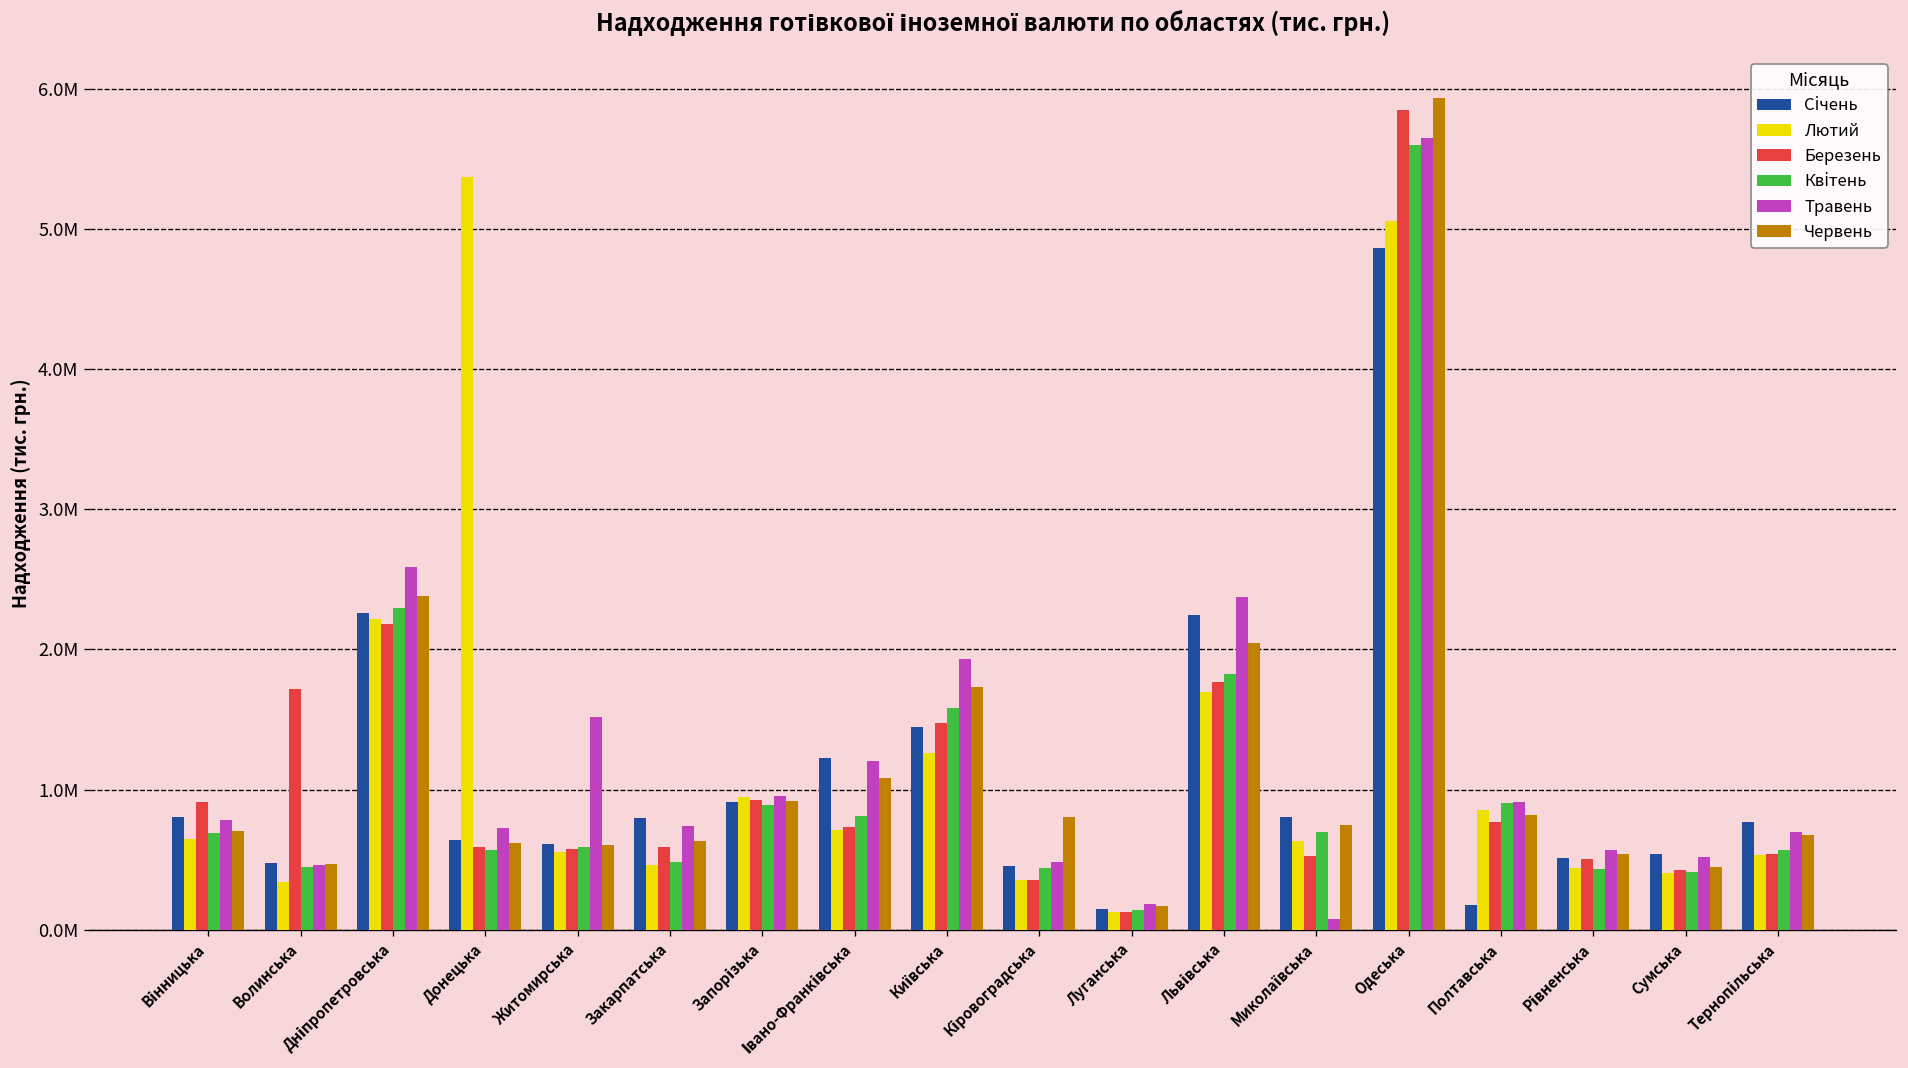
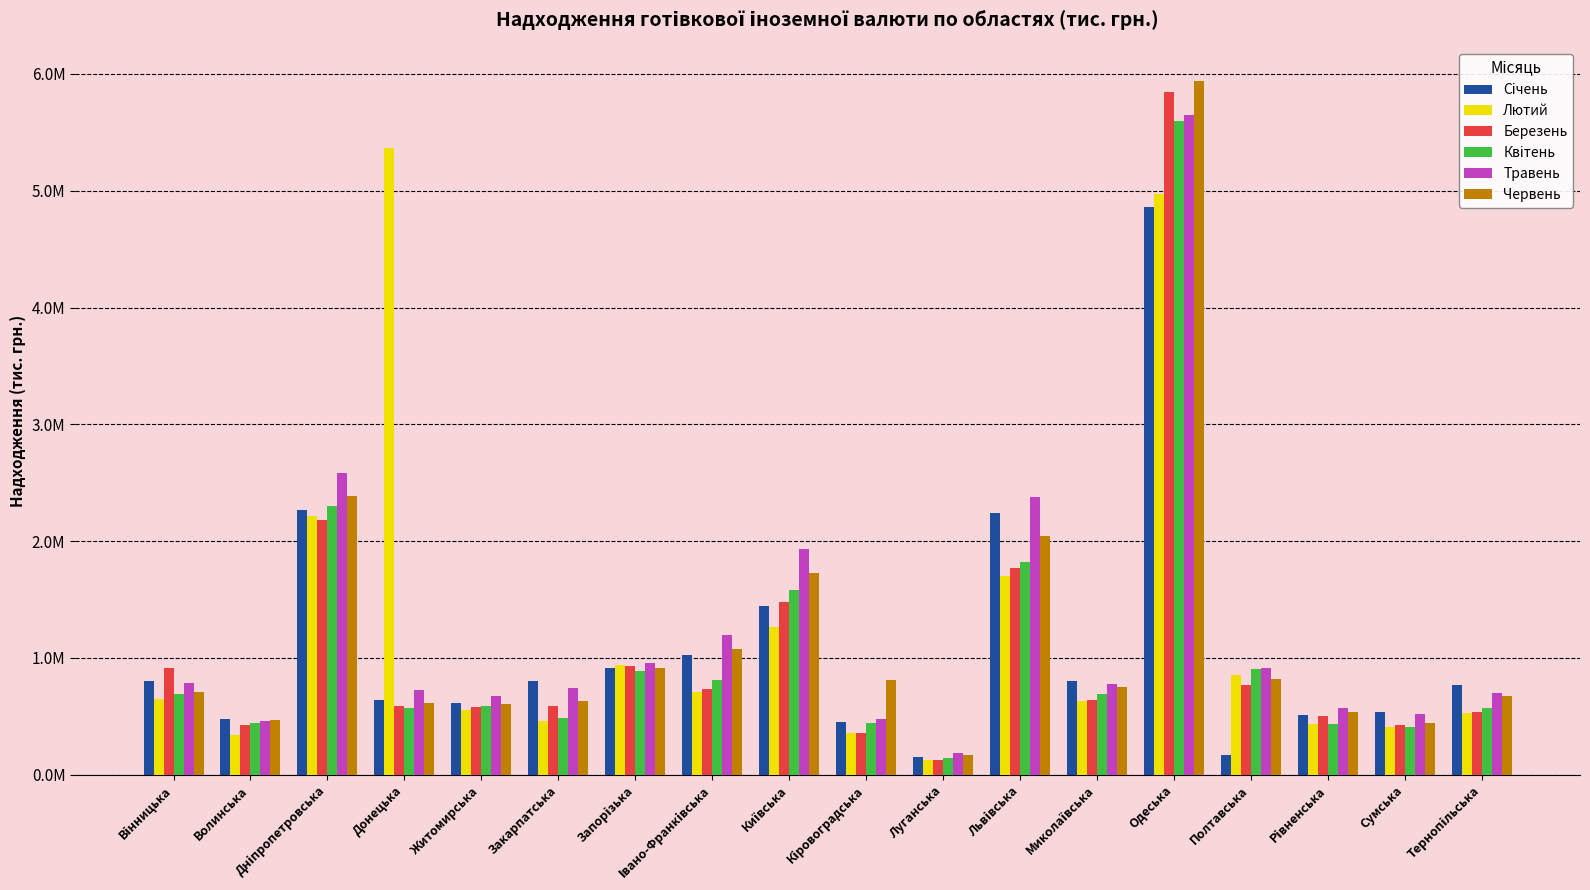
  {
    "Січень": {
      "Вінницька": 810000,
      "Волинська": 480000,
      "Дніпропетровська": 2260000,
      "Донецька": 640000,
      "Житомирська": 610000,
      "Закарпатська": 800000,
      "Запорізька": 910000,
-     "Івано-Франківська": 1220000,
+     "Івано-Франківська": 1030000,
      "Київська": 1450000,
      "Кіровоградська": 450000,
      "Луганська": 150000,
      "Львівська": 2240000,
      "Миколаївська": 800000,
      "Одеська": 4860000,
      "Полтавська": 170000,
      "Рівненська": 510000,
      "Сумська": 540000,
      "Тернопільська": 770000
    },
    "Лютий": {
      "Вінницька": 650000,
      "Волинська": 340000,
      "Дніпропетровська": 2220000,
      "Донецька": 5370000,
      "Житомирська": 550000,
      "Закарпатська": 460000,
      "Запорізька": 940000,
      "Івано-Франківська": 710000,
      "Київська": 1260000,
      "Кіровоградська": 360000,
      "Луганська": 120000,
      "Львівська": 1700000,
      "Миколаївська": 630000,
-     "Одеська": 5060000,
+     "Одеська": 4970000,
      "Полтавська": 850000,
      "Рівненська": 440000,
      "Сумська": 410000,
      "Тернопільська": 530000
    },
    "Березень": {
      "Вінницька": 910000,
-     "Волинська": 1720000,
+     "Волинська": 420000,
      "Дніпропетровська": 2180000,
      "Донецька": 590000,
      "Житомирська": 580000,
      "Закарпатська": 590000,
      "Запорізька": 930000,
      "Івано-Франківська": 740000,
      "Київська": 1480000,
      "Кіровоградська": 350000,
      "Луганська": 130000,
      "Львівська": 1770000,
-     "Миколаївська": 530000,
+     "Миколаївська": 640000,
      "Одеська": 5850000,
      "Полтавська": 770000,
      "Рівненська": 500000,
      "Сумська": 420000,
      "Тернопільська": 540000
    },
    "Квітень": {
      "Вінницька": 690000,
      "Волинська": 440000,
      "Дніпропетровська": 2300000,
      "Донецька": 570000,
      "Житомирська": 590000,
      "Закарпатська": 480000,
      "Запорізька": 890000,
      "Івано-Франківська": 810000,
      "Київська": 1580000,
      "Кіровоградська": 440000,
      "Луганська": 140000,
      "Львівська": 1820000,
      "Миколаївська": 690000,
      "Одеська": 5600000,
      "Полтавська": 900000,
      "Рівненська": 430000,
      "Сумська": 410000,
      "Тернопільська": 570000
    },
    "Травень": {
      "Вінницька": 780000,
      "Волинська": 460000,
      "Дніпропетровська": 2590000,
      "Донецька": 730000,
-     "Житомирська": 1520000,
+     "Житомирська": 670000,
      "Закарпатська": 740000,
      "Запорізька": 960000,
      "Івано-Франківська": 1200000,
      "Київська": 1930000,
      "Кіровоградська": 480000,
      "Луганська": 180000,
      "Львівська": 2370000,
-     "Миколаївська": 80000,
+     "Миколаївська": 770000,
      "Одеська": 5650000,
      "Полтавська": 910000,
      "Рівненська": 570000,
      "Сумська": 520000,
      "Тернопільська": 700000
    },
    "Червень": {
      "Вінницька": 710000,
      "Волинська": 470000,
      "Дніпропетровська": 2380000,
      "Донецька": 620000,
      "Житомирська": 610000,
      "Закарпатська": 640000,
      "Запорізька": 920000,
      "Івано-Франківська": 1080000,
      "Київська": 1730000,
      "Кіровоградська": 810000,
      "Луганська": 170000,
      "Львівська": 2050000,
      "Миколаївська": 750000,
      "Одеська": 5940000,
      "Полтавська": 820000,
      "Рівненська": 540000,
      "Сумська": 450000,
      "Тернопільська": 680000
    }
  }
